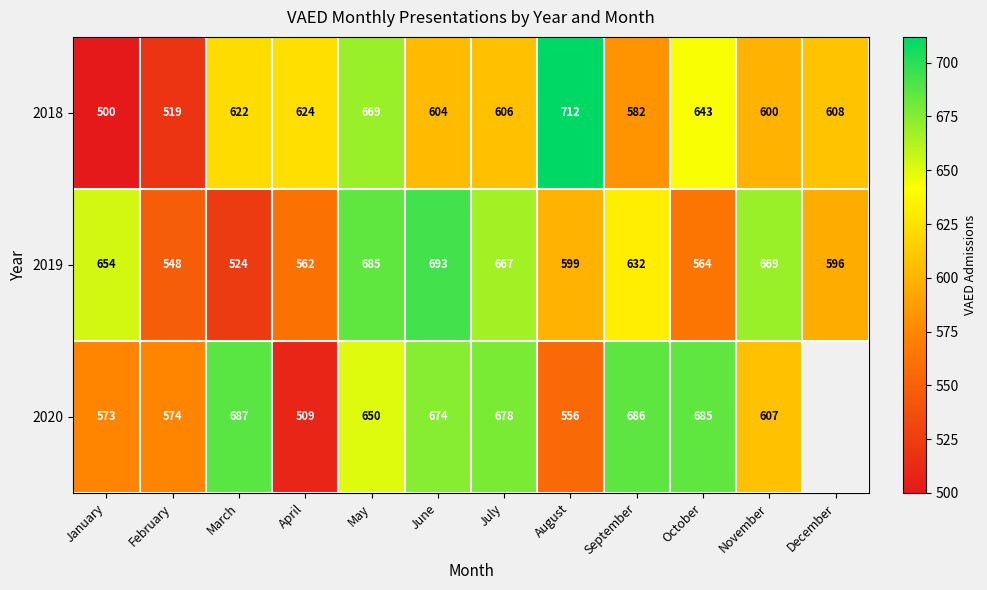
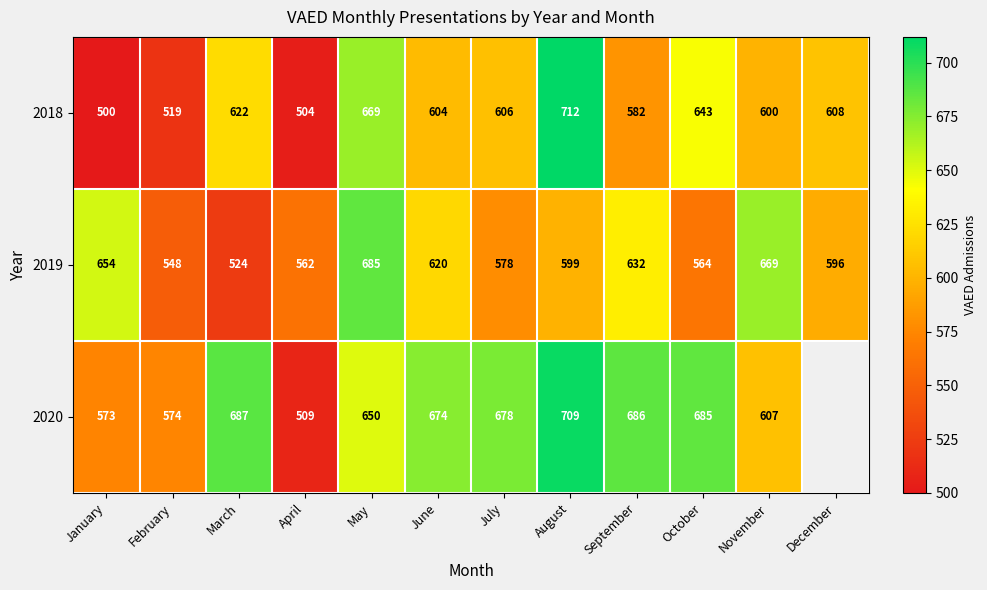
  {
    "2018": {
      "January": 500,
      "February": 519,
      "March": 622,
-     "April": 624,
+     "April": 504,
      "May": 669,
      "June": 604,
      "July": 606,
      "August": 712,
      "September": 582,
      "October": 643,
      "November": 600,
      "December": 608
    },
    "2019": {
      "January": 654,
      "February": 548,
      "March": 524,
      "April": 562,
      "May": 685,
-     "June": 693,
-     "July": 667,
+     "June": 620,
+     "July": 578,
      "August": 599,
      "September": 632,
      "October": 564,
      "November": 669,
      "December": 596
    },
    "2020": {
      "January": 573,
      "February": 574,
      "March": 687,
      "April": 509,
      "May": 650,
      "June": 674,
      "July": 678,
-     "August": 556,
+     "August": 709,
      "September": 686,
      "October": 685,
      "November": 607
    }
  }
